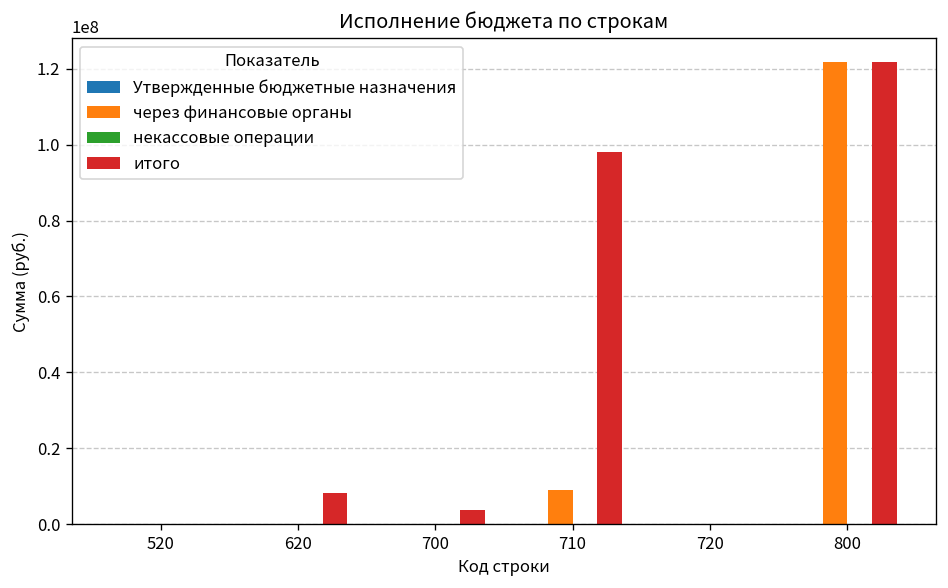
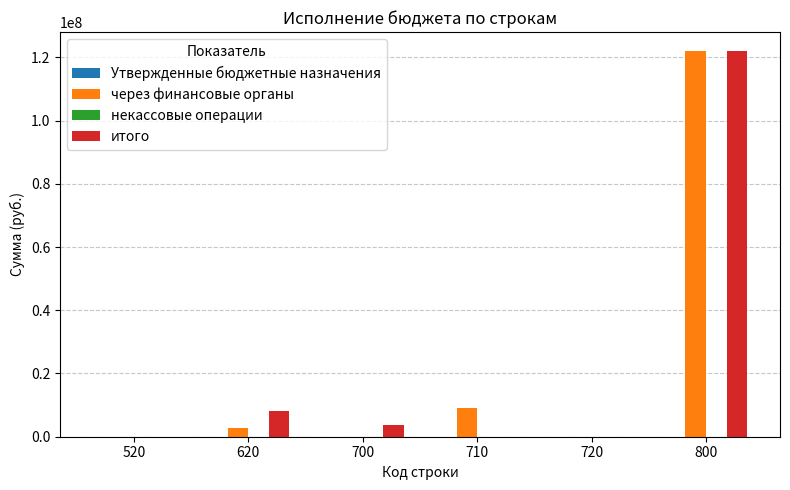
  {
    "Утвержденные бюджетные назначения": {
      "520": 0,
      "620": 0,
      "700": 0,
      "710": 0,
      "720": 0,
      "800": 0
    },
    "через финансовые органы": {
      "520": 0,
-     "620": 0,
+     "620": 3000000,
      "700": 0,
      "710": 9000000,
      "720": 0,
      "800": 122000000
    },
    "некассовые операции": {
      "520": 0,
      "620": 0,
      "700": 0,
      "710": 0,
      "720": 0,
      "800": 0
    },
    "итого": {
      "520": 0,
      "620": 8000000,
      "700": 4000000,
-     "710": 98000000,
+     "710": 0,
      "720": 0,
      "800": 122000000
    }
  }
